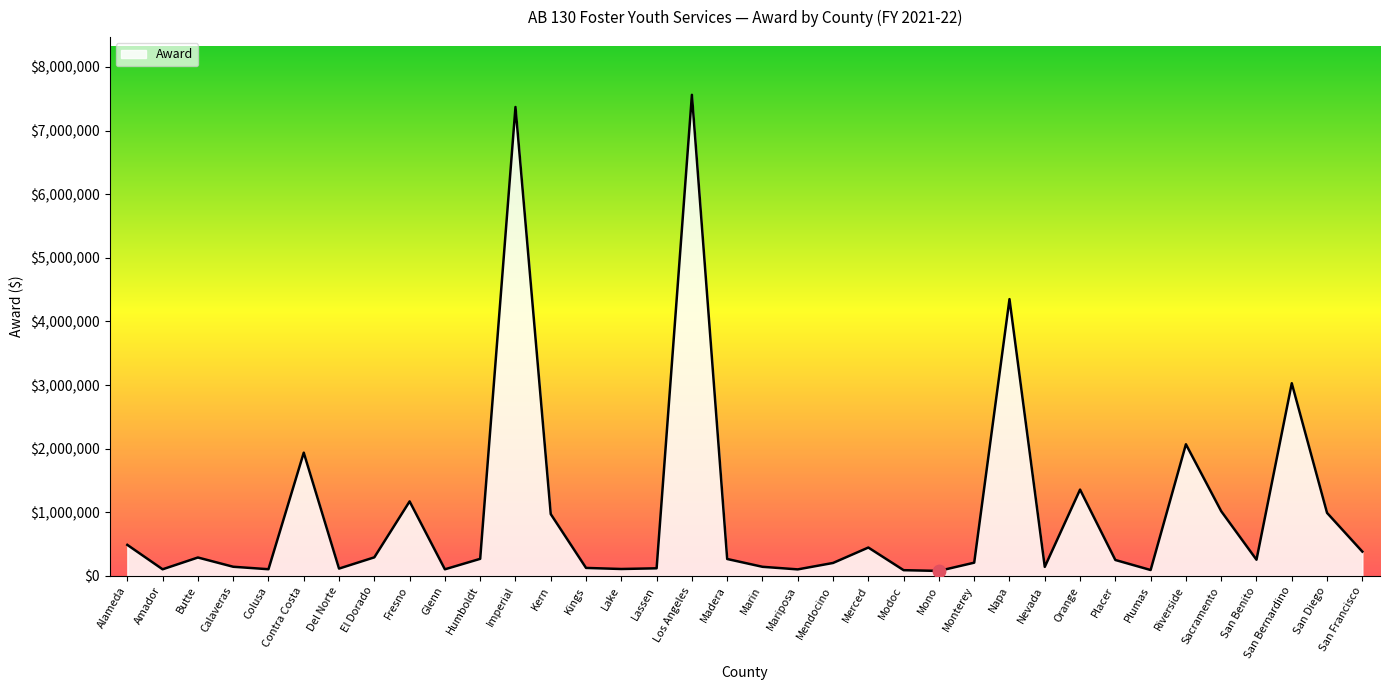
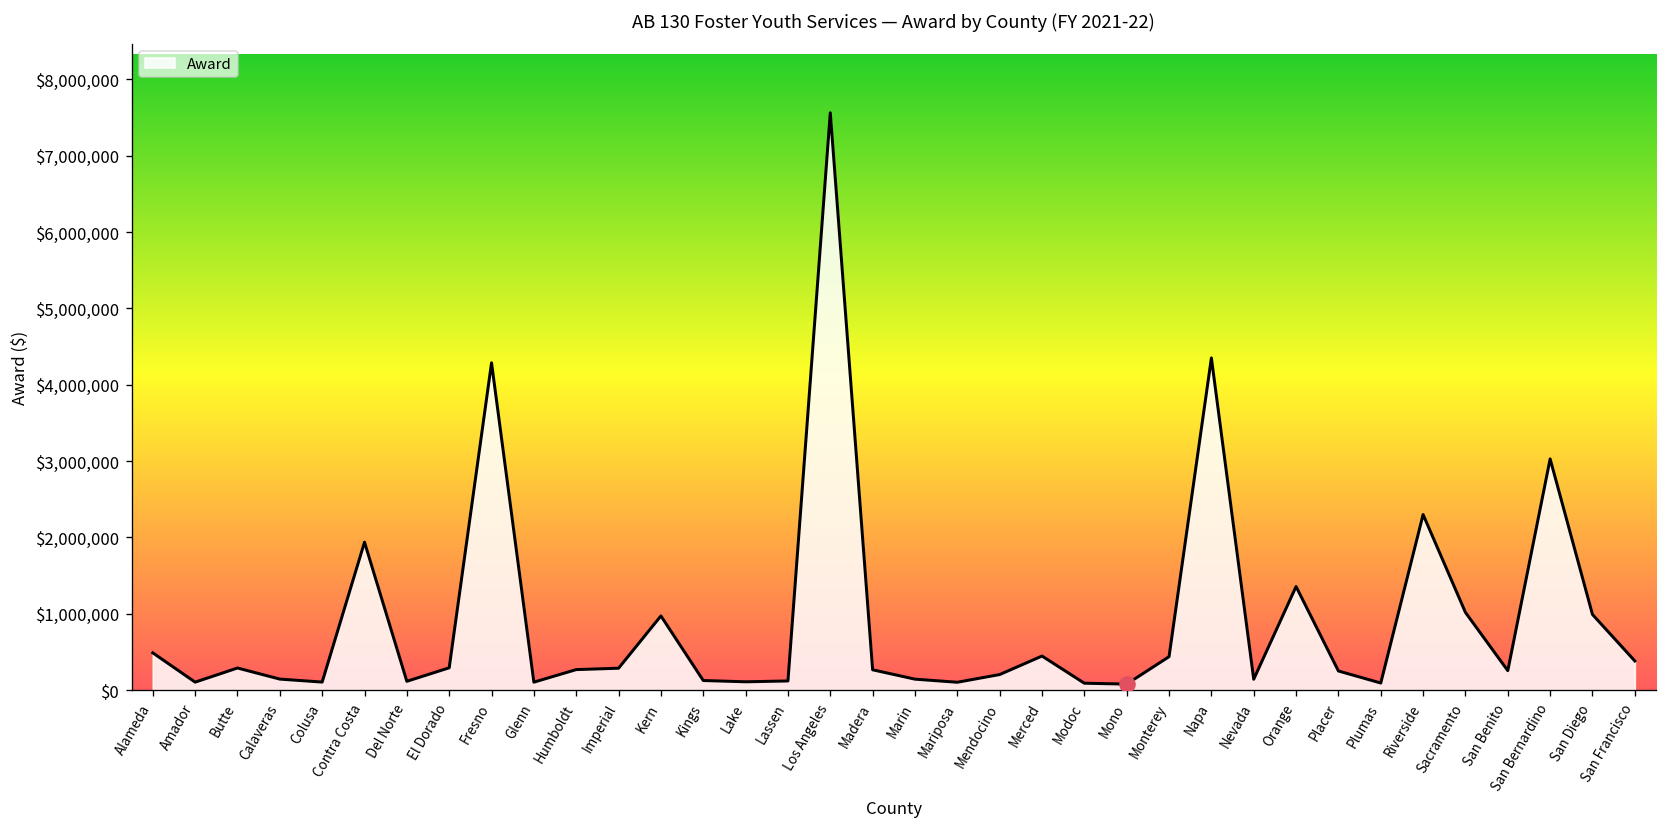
  {
    "Award": {
      "Alameda": "$500,000",
      "Amador": "$100,000",
      "Butte": "$300,000",
      "Calaveras": "$100,000",
      "Colusa": "$100,000",
      "Contra Costa": "$1,900,000",
      "Del Norte": "$100,000",
      "El Dorado": "$300,000",
-     "Fresno": "$1,200,000",
+     "Fresno": "$4,300,000",
      "Glenn": "$100,000",
      "Humboldt": "$300,000",
-     "Imperial": "$7,400,000",
+     "Imperial": "$300,000",
      "Kern": "$1,000,000",
      "Kings": "$100,000",
      "Lake": "$100,000",
      "Lassen": "$100,000",
      "Los Angeles": "$7,600,000",
      "Madera": "$300,000",
      "Marin": "$100,000",
      "Mariposa": "$100,000",
      "Mendocino": "$200,000",
      "Merced": "$400,000",
      "Modoc": "$100,000",
-     "Monterey": "$200,000",
+     "Monterey": "$400,000",
      "Napa": "$4,400,000",
      "Nevada": "$100,000",
      "Orange": "$1,400,000",
      "Placer": "$300,000",
      "Plumas": "$100,000",
-     "Riverside": "$2,100,000",
+     "Riverside": "$2,300,000",
      "Sacramento": "$1,000,000",
      "San Benito": "$300,000",
      "San Bernardino": "$3,000,000",
      "San Diego": "$1,000,000",
      "San Francisco": "$400,000"
    }
  }
